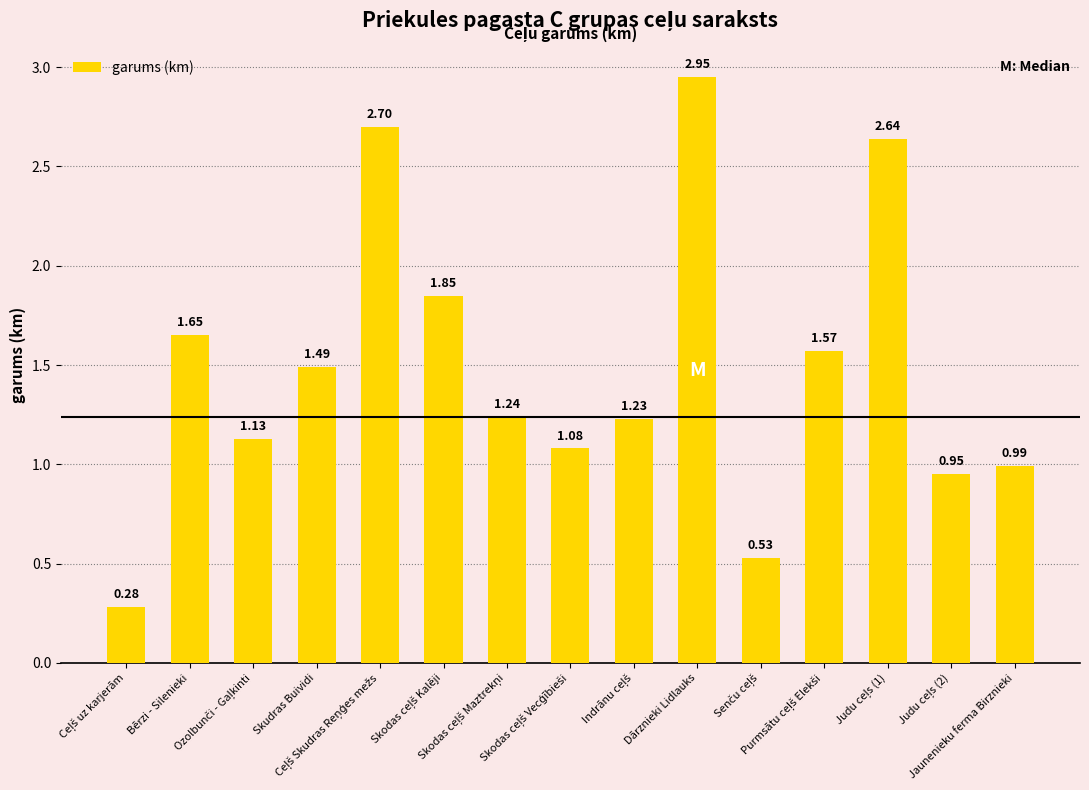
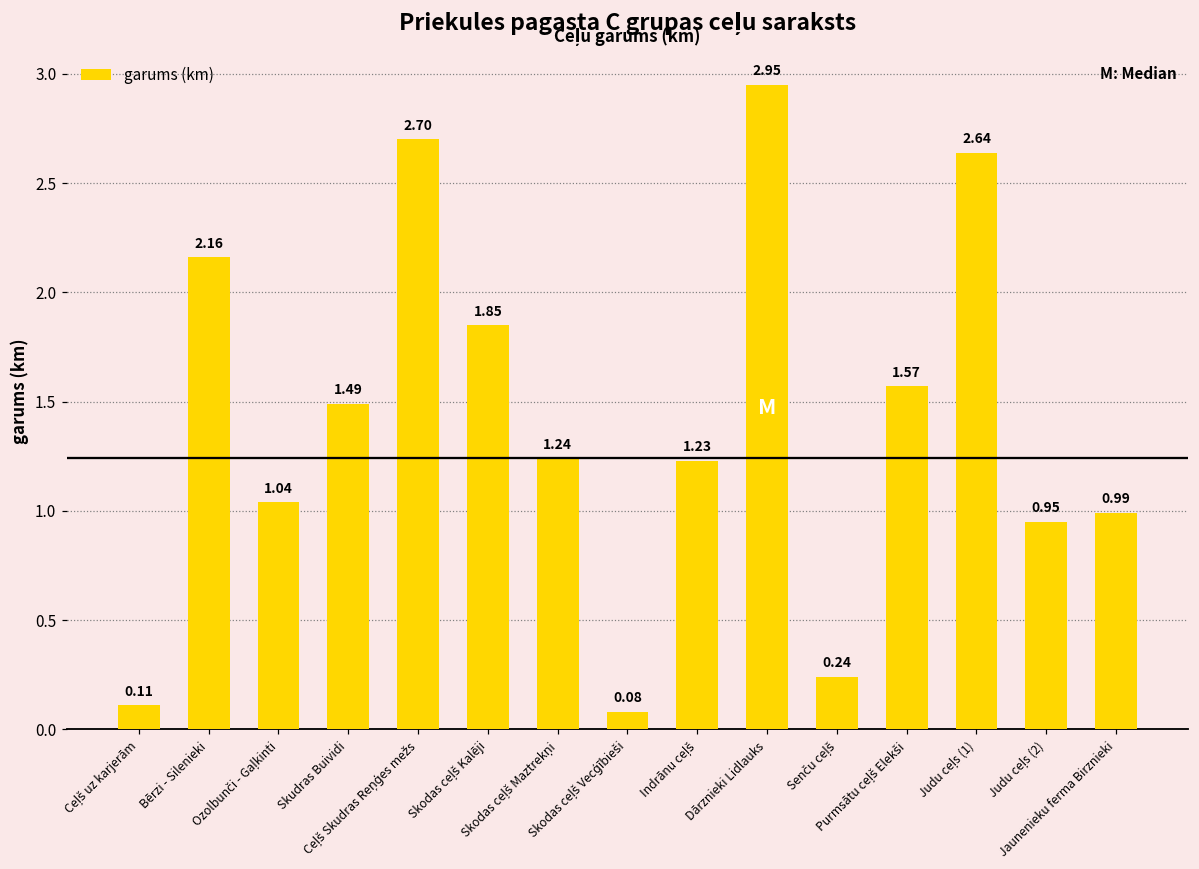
  {
-   "Ceļš uz karjerām": 0.28,
-   "Bērzi - Silenieki": 1.65,
-   "Ozolbunči - Gaļkinti": 1.13,
+   "Ceļš uz karjerām": 0.11,
+   "Bērzi - Silenieki": 2.16,
+   "Ozolbunči - Gaļkinti": 1.04,
    "Skudras Buividi": 1.49,
    "Ceļš Skudras Reņģes mežs": 2.70,
    "Skodas ceļš Kalēji": 1.85,
    "Skodas ceļš Maztrekņi": 1.24,
-   "Skodas ceļš Vecģībieši": 1.08,
+   "Skodas ceļš Vecģībieši": 0.08,
    "Indrānu ceļš": 1.23,
    "Dārznieki Lidlauks": 2.95,
-   "Senču ceļš": 0.53,
+   "Senču ceļš": 0.24,
    "Purmsātu ceļš Elekši": 1.57,
    "Judu ceļs (1)": 2.64,
    "Judu ceļs (2)": 0.95,
    "Jaunenieku ferma Birznieki": 0.99
  }
